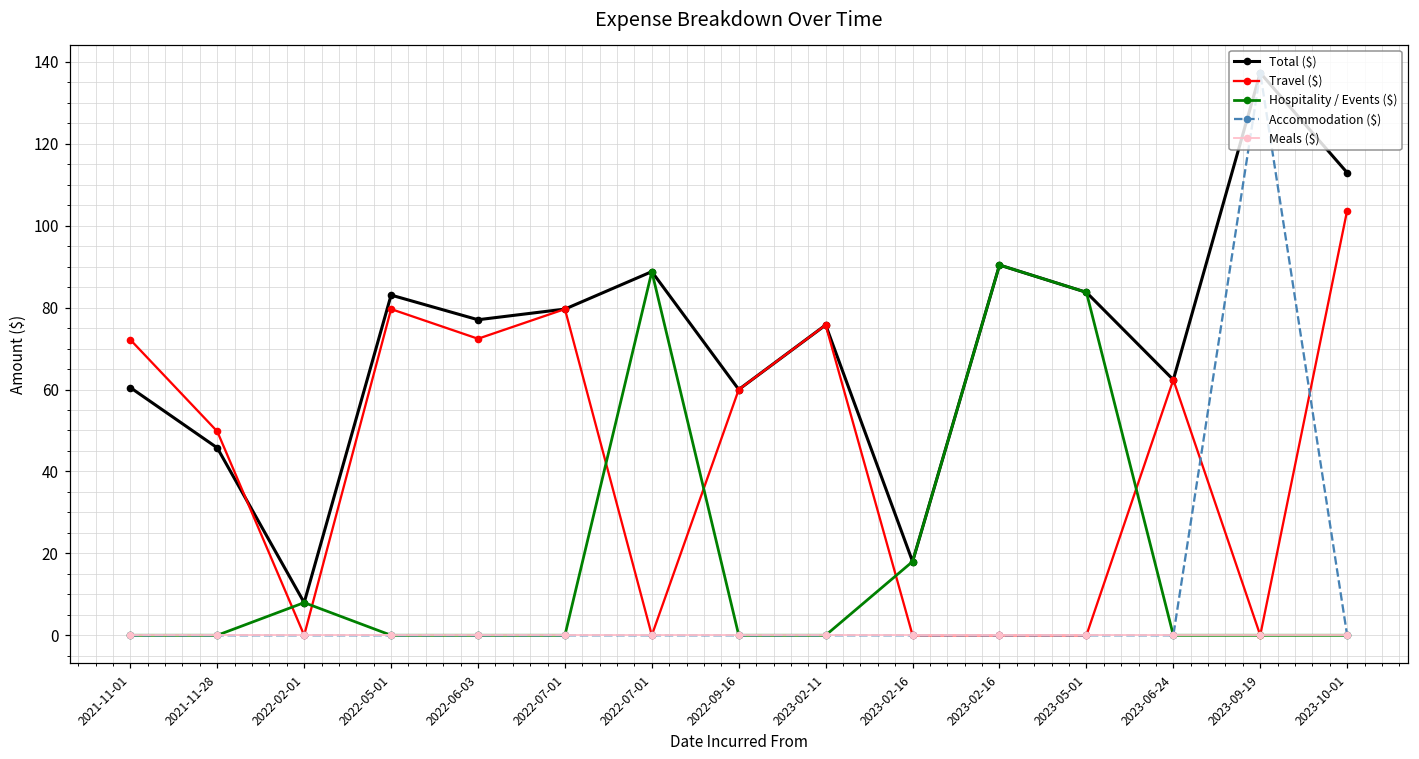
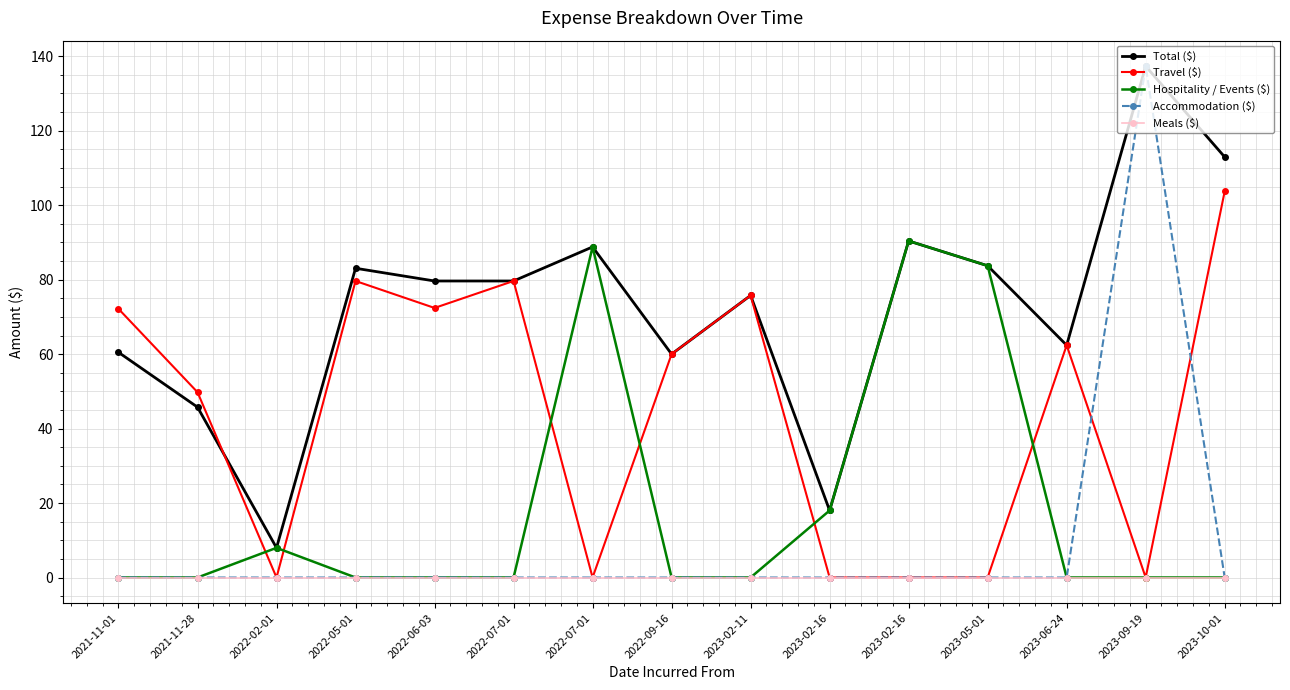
  {
    "Total ($)": {
      "2021-11-01": 60,
      "2021-11-28": 46,
      "2022-05-01": 83,
-     "2022-06-03": 77,
+     "2022-06-03": 80,
      "2023-10-01": 113
    },
    "Travel ($)": {
      "2021-11-01": 72,
      "2021-11-28": 50,
      "2022-05-01": 80,
      "2022-06-03": 72,
      "2023-10-01": 104
    }
  }
